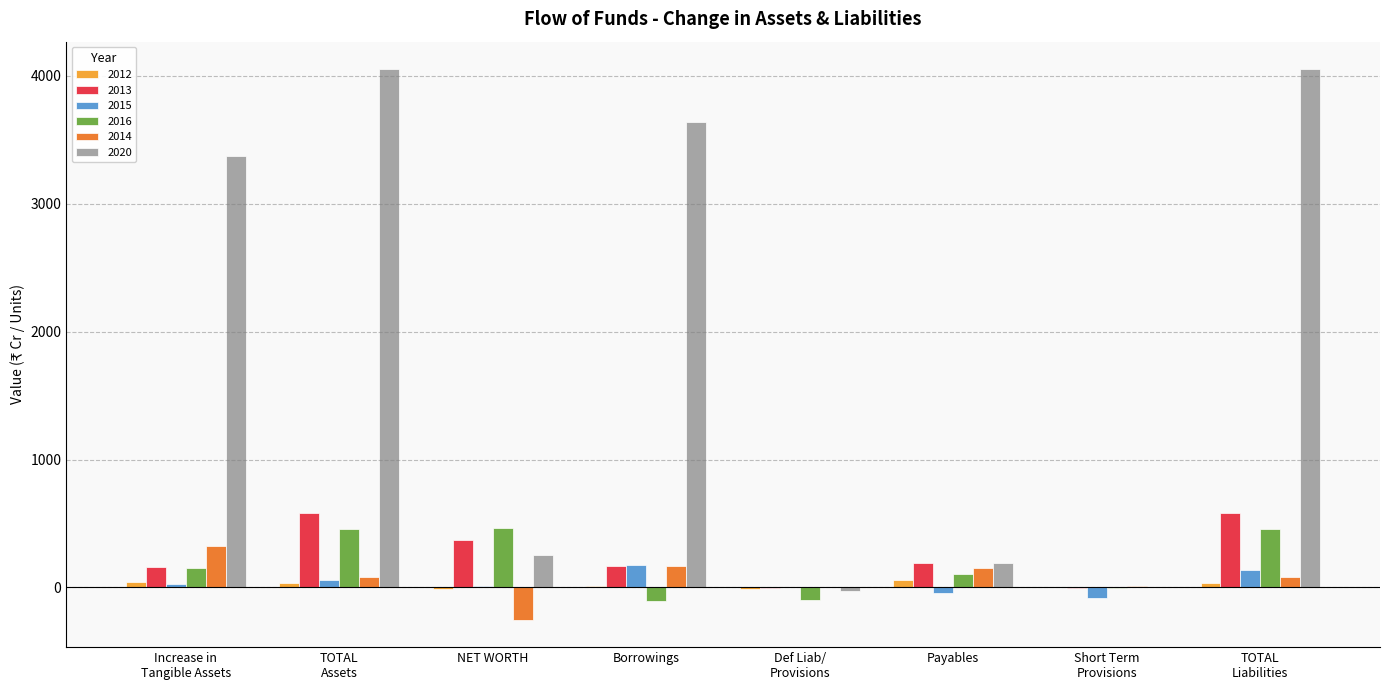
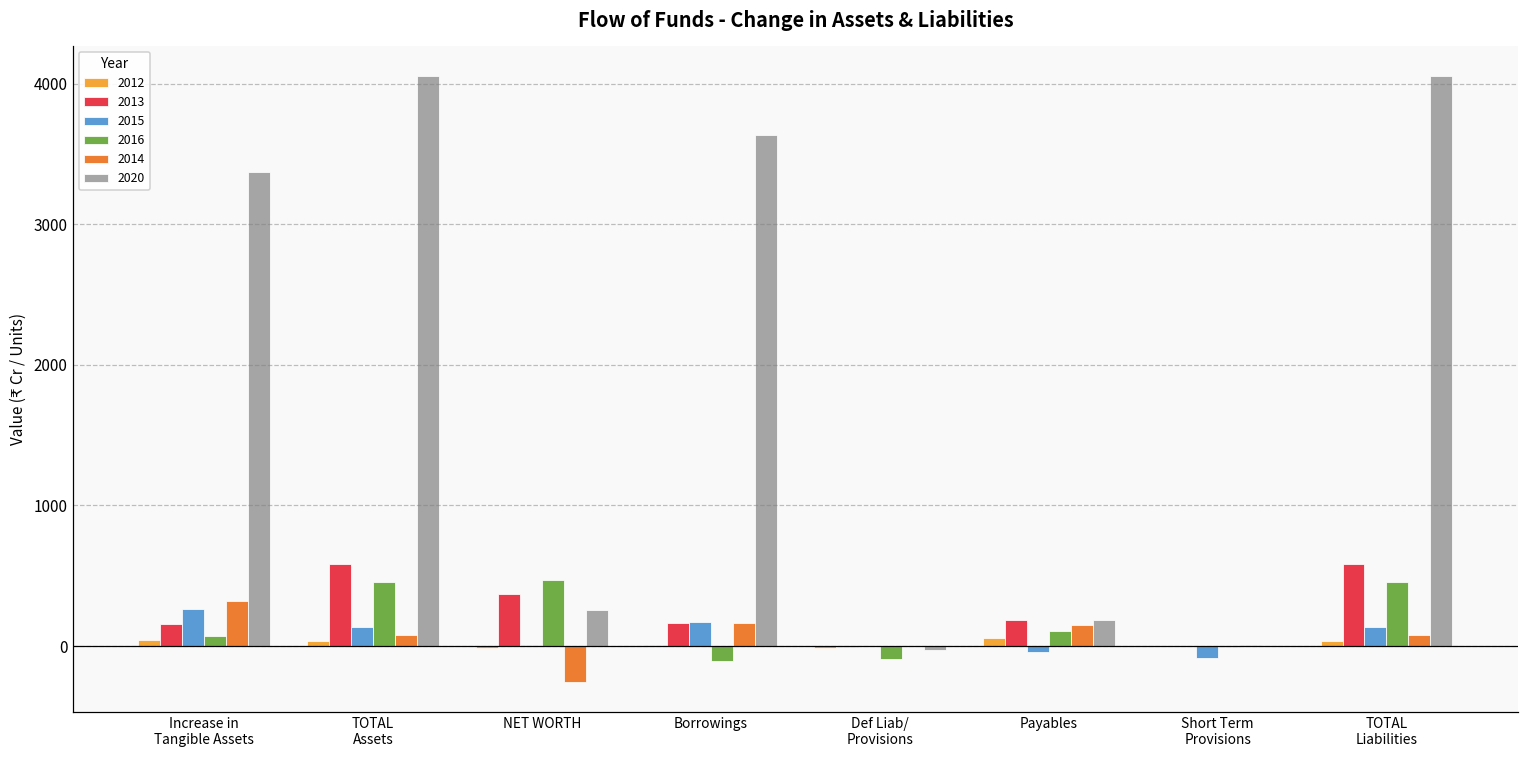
  {
    "2013": {
      "Increase in Tangible Assets": 160,
      "TOTAL Assets": 580,
      "NET WORTH": 370,
      "Borrowings": 170,
      "Payables": 190,
      "TOTAL Liabilities": 580
    },
    "2015": {
-     "Increase in Tangible Assets": 30,
-     "TOTAL Assets": 60,
+     "Increase in Tangible Assets": 260,
+     "TOTAL Assets": 130,
      "Borrowings": 180,
      "Payables": -40,
      "Short Term Provisions": -80,
      "TOTAL Liabilities": 130
    },
    "2016": {
-     "Increase in Tangible Assets": 150,
+     "Increase in Tangible Assets": 80,
      "TOTAL Assets": 460,
      "NET WORTH": 470,
      "Borrowings": -110,
      "Def Liab/ Provisions": -90,
      "Payables": 100,
      "TOTAL Liabilities": 460
    },
    "2020": {
      "Increase in Tangible Assets": 3370,
      "TOTAL Assets": 4050,
      "NET WORTH": 250,
      "Borrowings": 3640,
      "Def Liab/ Provisions": -30,
      "Payables": 190,
      "TOTAL Liabilities": 4050
    }
  }
